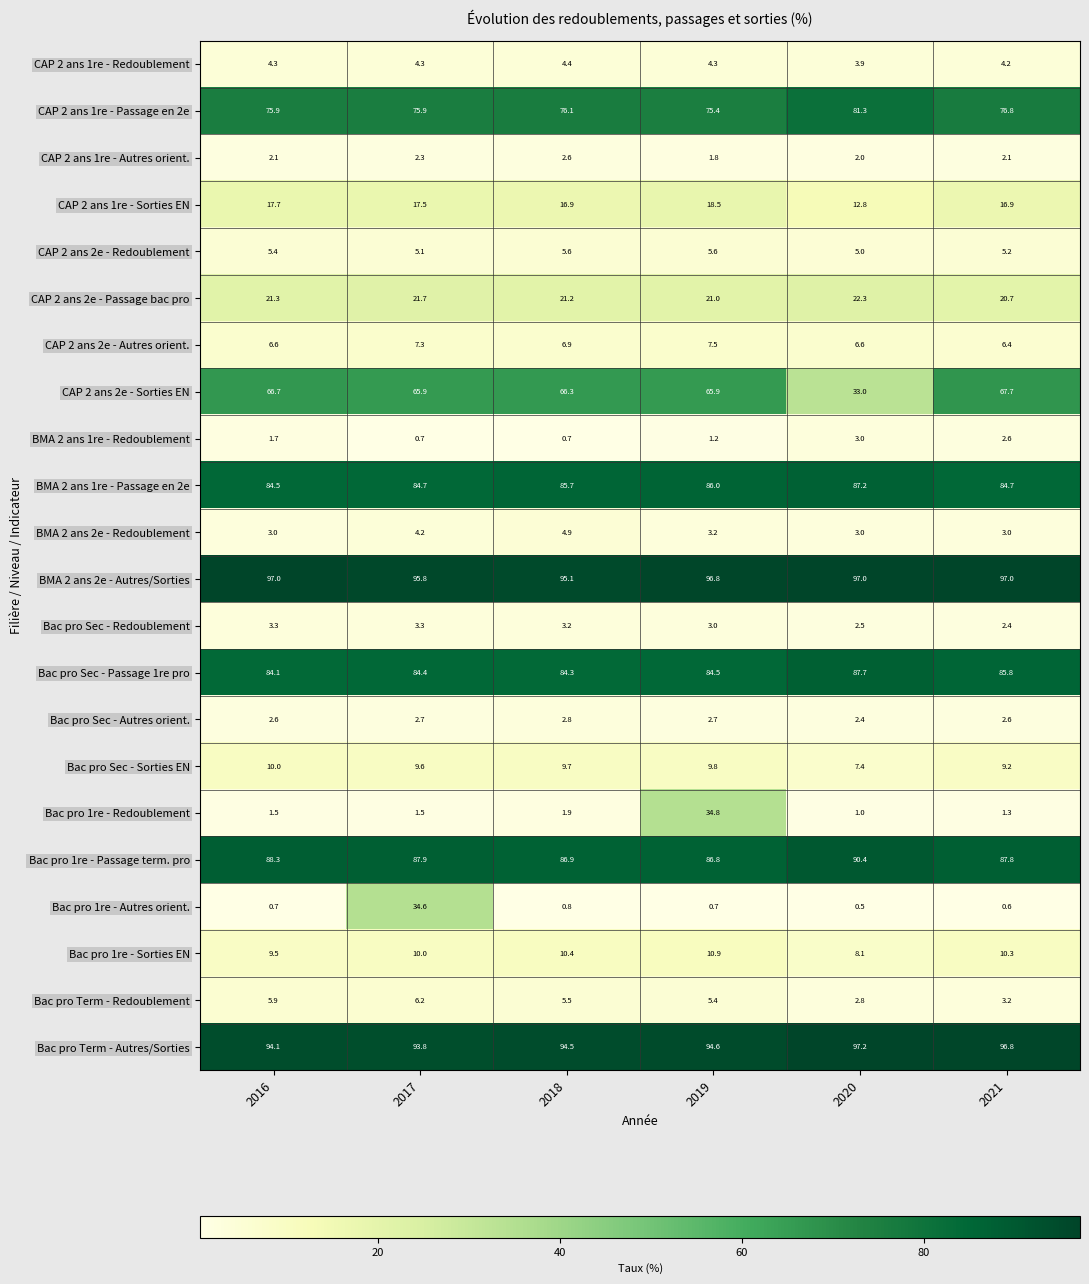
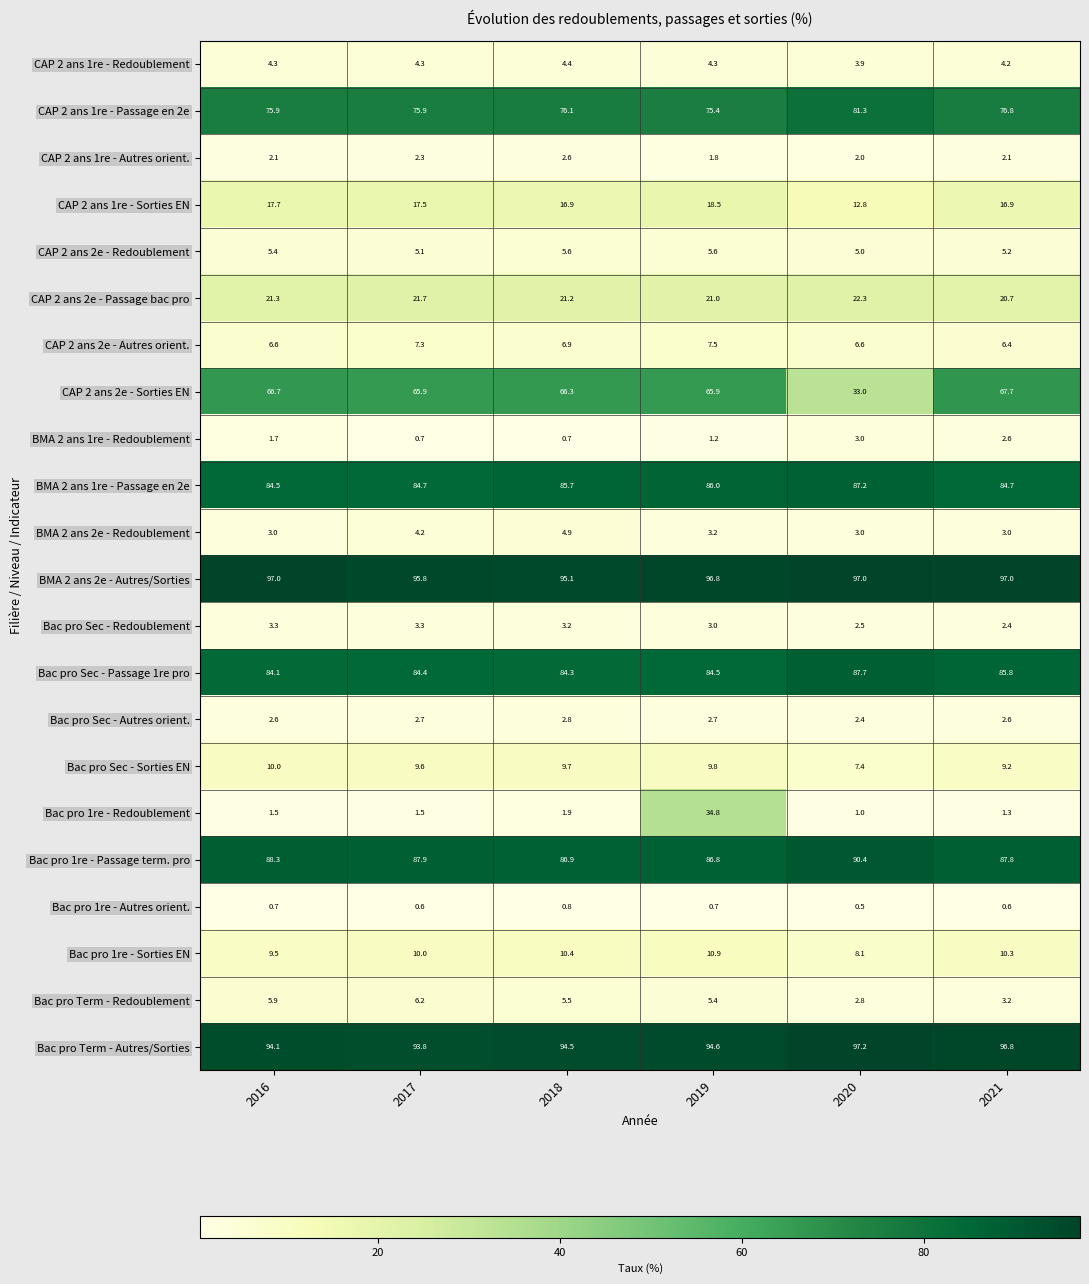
  {
    "CAP 2 ans 1re - Redoublement": {
      "2016": 4.3,
      "2017": 4.3,
      "2018": 4.4,
      "2019": 4.3,
      "2020": 3.9,
      "2021": 4.2
    },
    "CAP 2 ans 1re - Passage en 2e": {
      "2016": 75.9,
      "2017": 75.9,
      "2018": 76.1,
      "2019": 75.4,
      "2020": 81.3,
      "2021": 76.8
    },
    "CAP 2 ans 1re - Autres orient.": {
      "2016": 2.1,
      "2017": 2.3,
      "2018": 2.6,
      "2019": 1.8,
      "2020": 2.0,
      "2021": 2.1
    },
    "CAP 2 ans 1re - Sorties EN": {
      "2016": 17.7,
      "2017": 17.5,
      "2018": 16.9,
      "2019": 18.5,
      "2020": 12.8,
      "2021": 16.9
    },
    "CAP 2 ans 2e - Redoublement": {
      "2016": 5.4,
      "2017": 5.1,
      "2018": 5.6,
      "2019": 5.6,
      "2020": 5.0,
      "2021": 5.2
    },
    "CAP 2 ans 2e - Passage bac pro": {
      "2016": 21.3,
      "2017": 21.7,
      "2018": 21.2,
      "2019": 21.0,
      "2020": 22.3,
      "2021": 20.7
    },
    "CAP 2 ans 2e - Autres orient.": {
      "2016": 6.6,
      "2017": 7.3,
      "2018": 6.9,
      "2019": 7.5,
      "2020": 6.6,
      "2021": 6.4
    },
    "CAP 2 ans 2e - Sorties EN": {
      "2016": 66.7,
      "2017": 65.9,
      "2018": 66.3,
      "2019": 65.9,
      "2020": 33.0,
      "2021": 67.7
    },
    "BMA 2 ans 1re - Redoublement": {
      "2016": 1.7,
      "2017": 0.7,
      "2018": 0.7,
      "2019": 1.2,
      "2020": 3.0,
      "2021": 2.6
    },
    "BMA 2 ans 1re - Passage en 2e": {
      "2016": 84.5,
      "2017": 84.7,
      "2018": 85.7,
      "2019": 86.0,
      "2020": 87.2,
      "2021": 84.7
    },
    "BMA 2 ans 2e - Redoublement": {
      "2016": 3.0,
      "2017": 4.2,
      "2018": 4.9,
      "2019": 3.2,
      "2020": 3.0,
      "2021": 3.0
    },
    "BMA 2 ans 2e - Autres/Sorties": {
      "2016": 97.0,
      "2017": 95.8,
      "2018": 95.1,
      "2019": 96.8,
      "2020": 97.0,
      "2021": 97.0
    },
    "Bac pro Sec - Redoublement": {
      "2016": 3.3,
      "2017": 3.3,
      "2018": 3.2,
      "2019": 3.0,
      "2020": 2.5,
      "2021": 2.4
    },
    "Bac pro Sec - Passage 1re pro": {
      "2016": 84.1,
      "2017": 84.4,
      "2018": 84.3,
      "2019": 84.5,
      "2020": 87.7,
      "2021": 85.8
    },
    "Bac pro Sec - Autres orient.": {
      "2016": 2.6,
      "2017": 2.7,
      "2018": 2.8,
      "2019": 2.7,
      "2020": 2.4,
      "2021": 2.6
    },
    "Bac pro Sec - Sorties EN": {
      "2016": 10.0,
      "2017": 9.6,
      "2018": 9.7,
      "2019": 9.8,
      "2020": 7.4,
      "2021": 9.2
    },
    "Bac pro 1re - Redoublement": {
      "2016": 1.5,
      "2017": 1.5,
      "2018": 1.9,
      "2019": 34.8,
      "2020": 1.0,
      "2021": 1.3
    },
    "Bac pro 1re - Passage term. pro": {
      "2016": 88.3,
      "2017": 87.9,
      "2018": 86.9,
      "2019": 86.8,
      "2020": 90.4,
      "2021": 87.8
    },
    "Bac pro 1re - Autres orient.": {
      "2016": 0.7,
-     "2017": 34.6,
+     "2017": 0.6,
      "2018": 0.8,
      "2019": 0.7,
      "2020": 0.5,
      "2021": 0.6
    },
    "Bac pro 1re - Sorties EN": {
      "2016": 9.5,
      "2017": 10.0,
      "2018": 10.4,
      "2019": 10.9,
      "2020": 8.1,
      "2021": 10.3
    },
    "Bac pro Term - Redoublement": {
      "2016": 5.9,
      "2017": 6.2,
      "2018": 5.5,
      "2019": 5.4,
      "2020": 2.8,
      "2021": 3.2
    },
    "Bac pro Term - Autres/Sorties": {
      "2016": 94.1,
      "2017": 93.8,
      "2018": 94.5,
      "2019": 94.6,
      "2020": 97.2,
      "2021": 96.8
    }
  }
